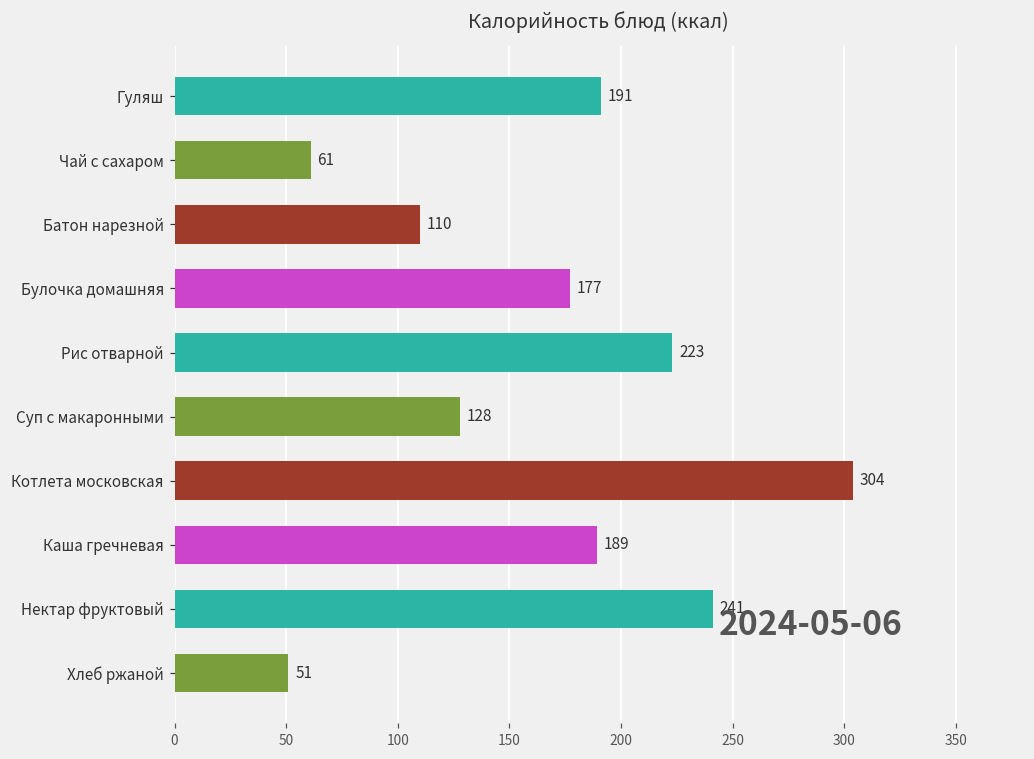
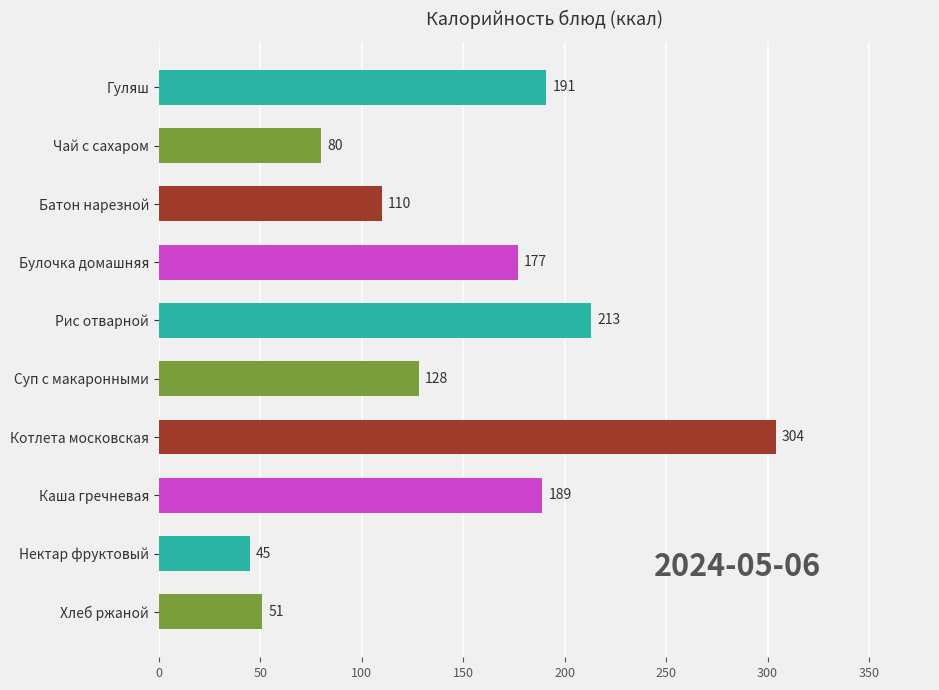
  {
    "Гуляш": 191,
-   "Чай с сахаром": 61,
+   "Чай с сахаром": 80,
    "Батон нарезной": 110,
    "Булочка домашняя": 177,
-   "Рис отварной": 223,
+   "Рис отварной": 213,
    "Суп с макаронными": 128,
    "Котлета московская": 304,
    "Каша гречневая": 189,
-   "Нектар фруктовый": 241,
+   "Нектар фруктовый": 45,
    "Хлеб ржаной": 51
  }
